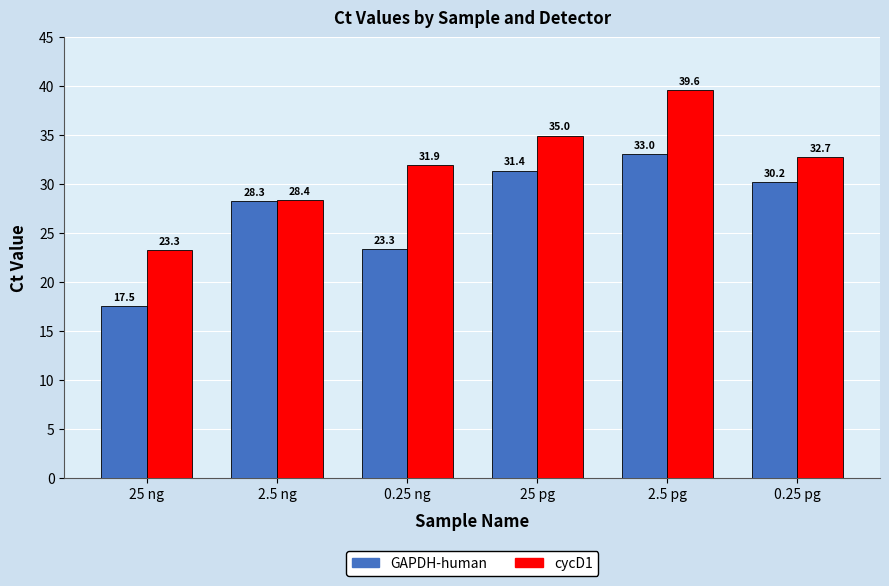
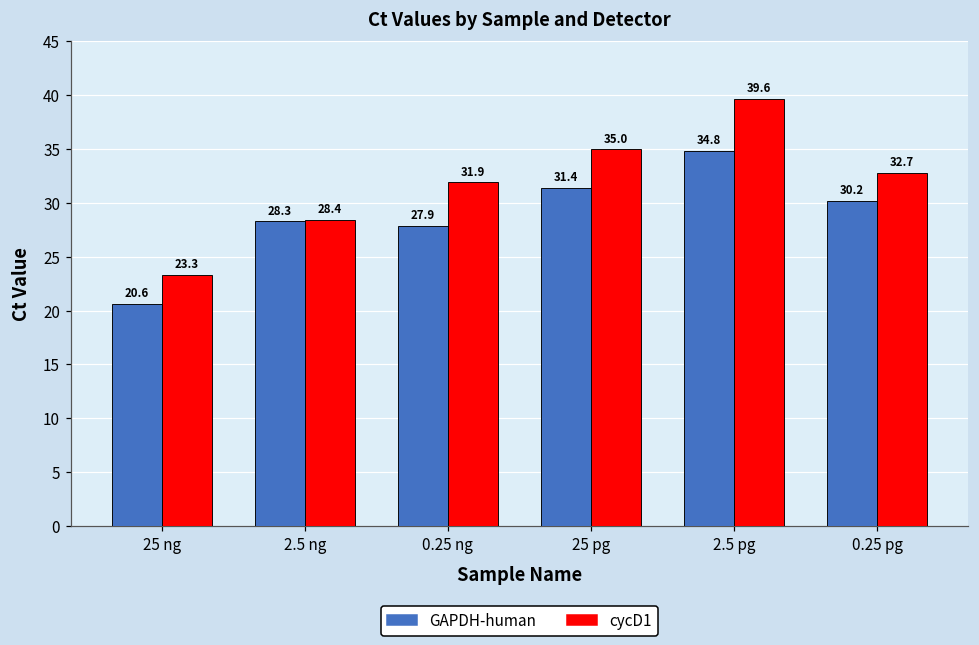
  {
    "GAPDH-human": {
-     "25 ng": 17.5,
+     "25 ng": 20.6,
      "2.5 ng": 28.3,
-     "0.25 ng": 23.3,
+     "0.25 ng": 27.9,
      "25 pg": 31.4,
-     "2.5 pg": 33.0,
+     "2.5 pg": 34.8,
      "0.25 pg": 30.2
    },
    "cycD1": {
      "25 ng": 23.3,
      "2.5 ng": 28.4,
      "0.25 ng": 31.9,
      "25 pg": 35.0,
      "2.5 pg": 39.6,
      "0.25 pg": 32.7
    }
  }
